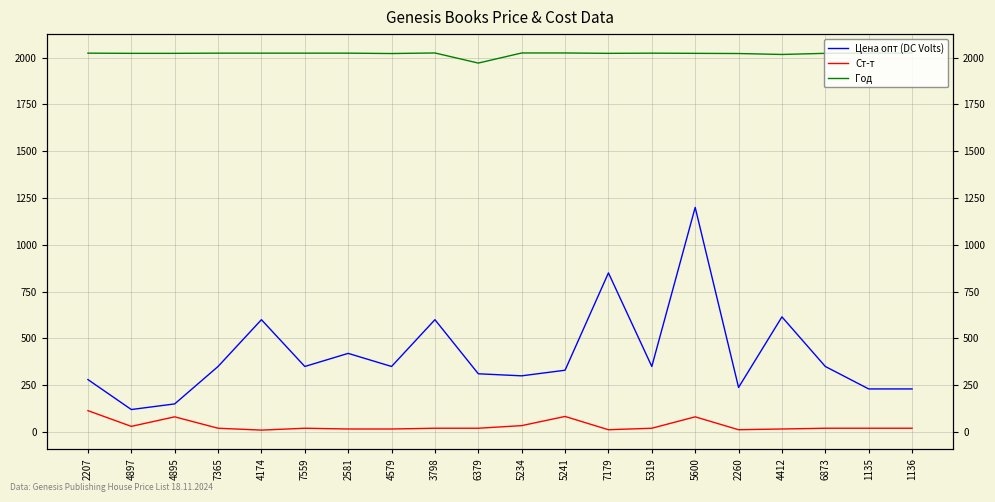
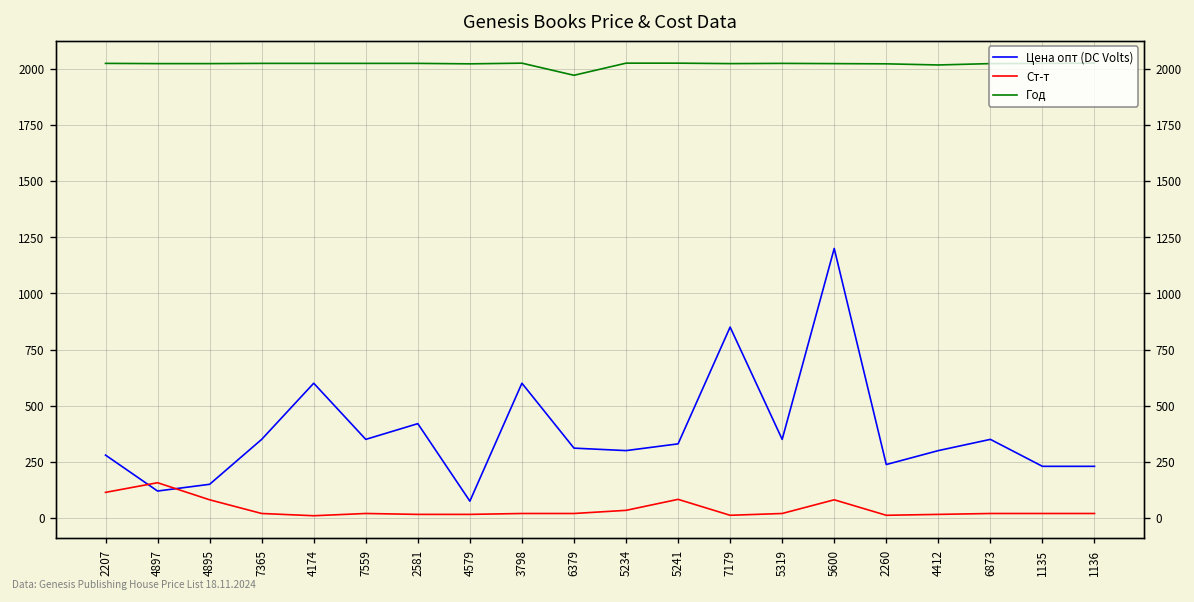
  {
    "Цена опт (DC Volts)": {
      "2207": 280,
      "4897": 120,
      "4895": 150,
      "7365": 350,
      "4174": 600,
      "7559": 350,
      "2581": 420,
-     "4579": 350,
+     "4579": 80,
      "3798": 600,
      "6379": 310,
      "5234": 300,
      "5241": 330,
      "7179": 850,
      "5319": 350,
      "5600": 1200,
      "2260": 240,
-     "4412": 620,
+     "4412": 300,
      "6873": 350,
      "1135": 230,
      "1136": 230
    },
    "Ст-т": {
      "2207": 110,
-     "4897": 30,
+     "4897": 160,
      "4895": 80,
      "7365": 20,
      "4174": 10,
      "7559": 20,
      "2581": 20,
      "4579": 20,
      "3798": 20,
      "6379": 20,
      "5234": 30,
      "5241": 80,
      "7179": 10,
      "5319": 20,
      "5600": 80,
      "2260": 10,
      "4412": 20,
      "6873": 20,
      "1135": 20,
      "1136": 20
    },
    "Год": {
      "2207": 2020,
      "4897": 2020,
      "4895": 2020,
      "7365": 2020,
      "4174": 2020,
      "7559": 2020,
      "2581": 2020,
      "4579": 2020,
      "3798": 2030,
      "6379": 1970,
      "5234": 2030,
      "5241": 2030,
      "7179": 2020,
      "5319": 2020,
      "5600": 2020,
      "2260": 2020,
      "4412": 2020
    }
  }
